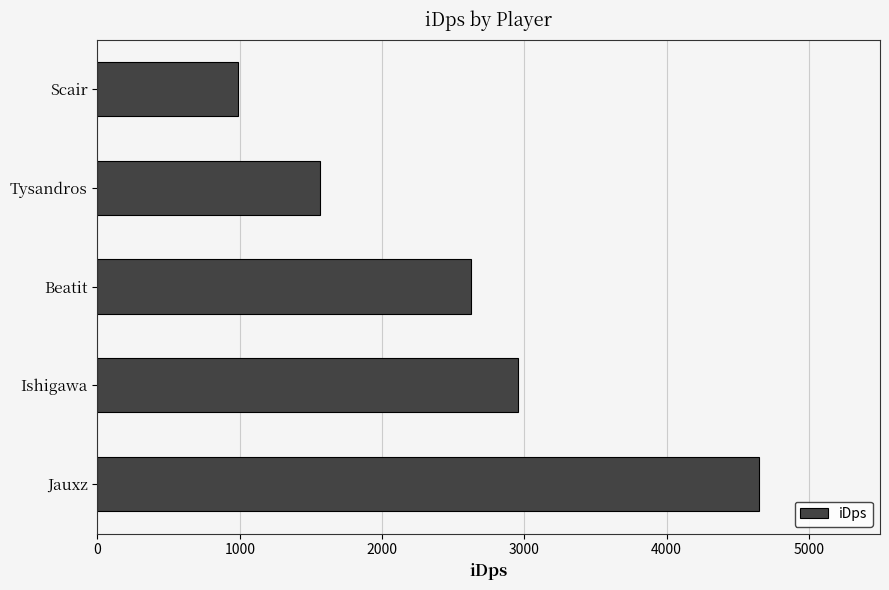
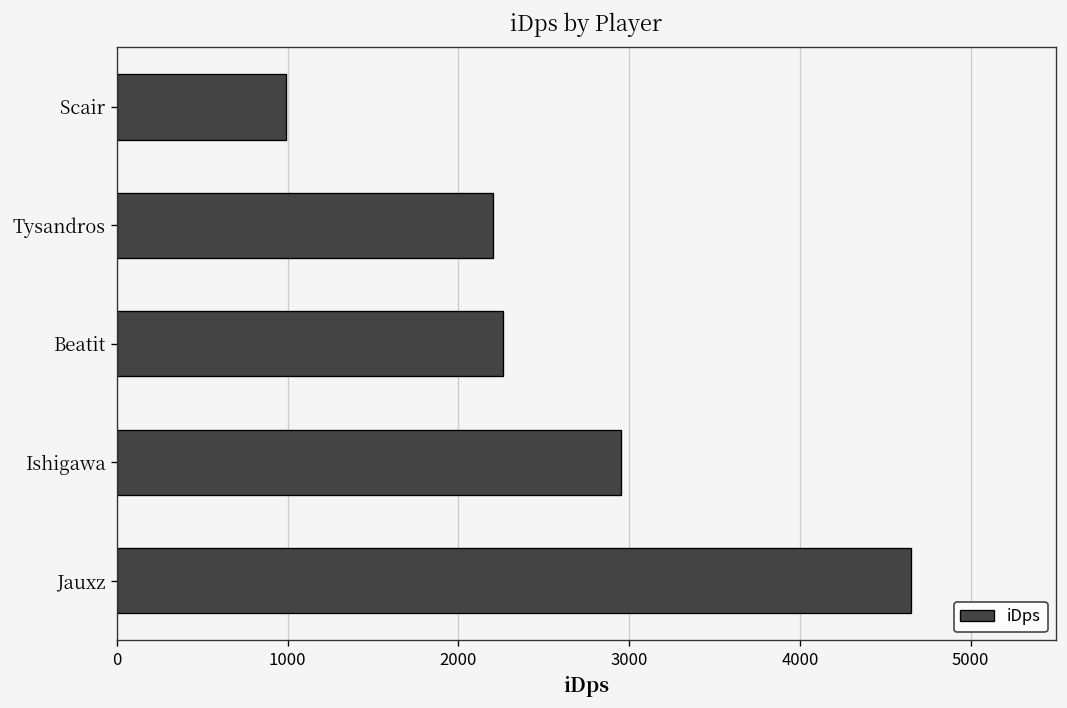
  {
    "Scair": 990,
-   "Tysandros": 1560,
-   "Beatit": 2630,
+   "Tysandros": 2200,
+   "Beatit": 2260,
    "Ishigawa": 2950,
    "Jauxz": 4650
  }
